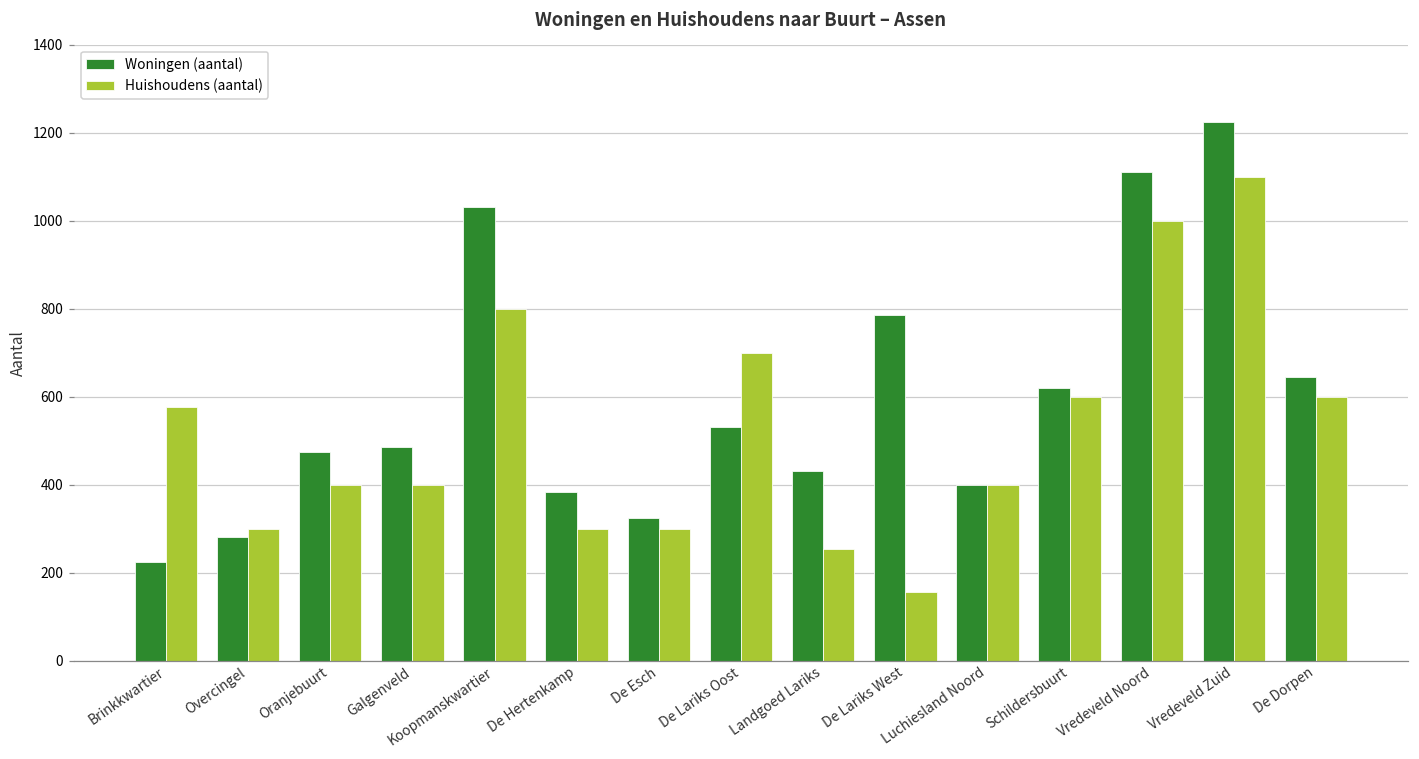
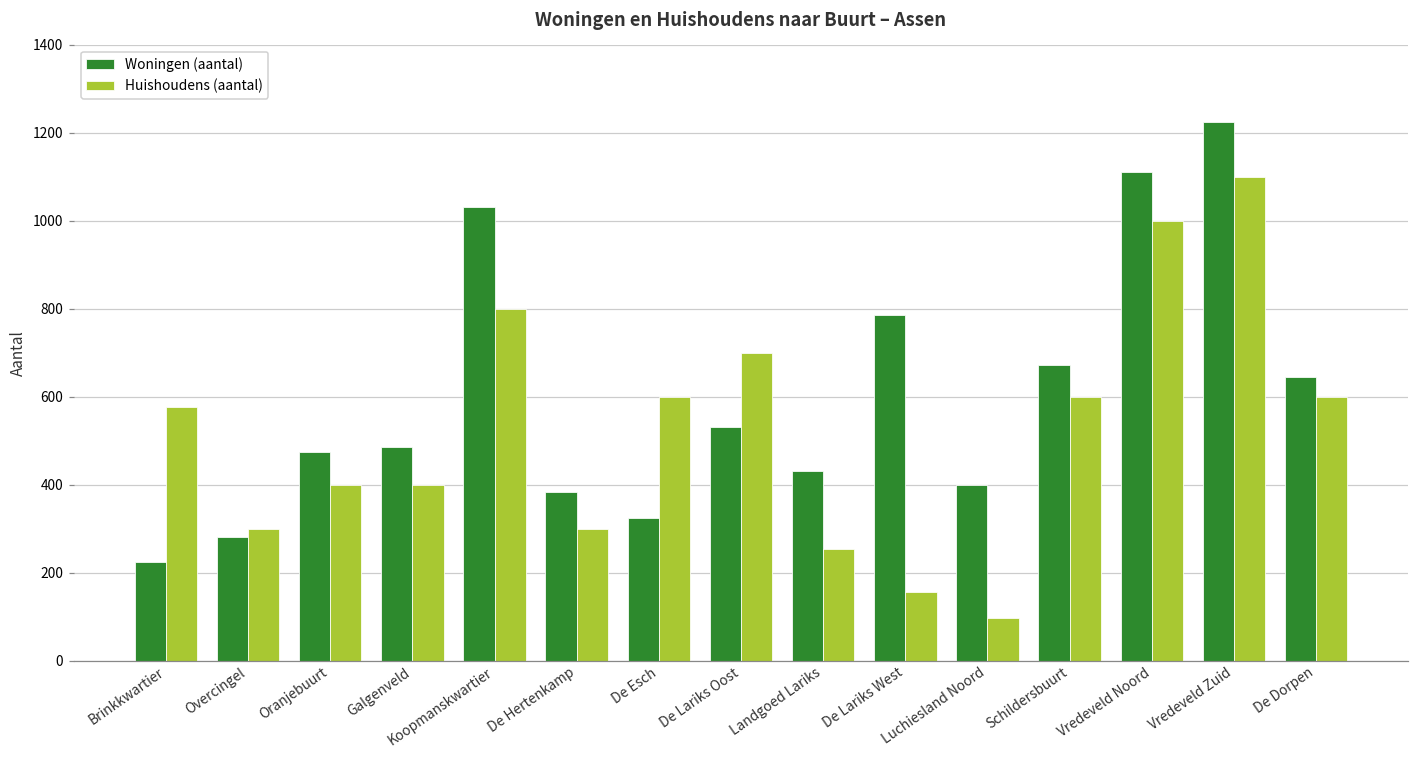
  {
    "Woningen (aantal)": {
      "Brinkkwartier": 230,
      "Overcingel": 280,
      "Oranjebuurt": 480,
      "Galgenveld": 490,
      "Koopmanskwartier": 1030,
      "De Hertenkamp": 380,
      "De Esch": 330,
      "De Lariks Oost": 530,
      "Landgoed Lariks": 430,
      "De Lariks West": 790,
      "Luchiesland Noord": 400,
-     "Schildersbuurt": 620,
+     "Schildersbuurt": 670,
      "Vredeveld Noord": 1110,
      "Vredeveld Zuid": 1230,
      "De Dorpen": 650
    },
    "Huishoudens (aantal)": {
      "Brinkkwartier": 580,
      "Overcingel": 300,
      "Oranjebuurt": 400,
      "Galgenveld": 400,
      "Koopmanskwartier": 800,
      "De Hertenkamp": 300,
-     "De Esch": 300,
+     "De Esch": 600,
      "De Lariks Oost": 700,
      "Landgoed Lariks": 250,
      "De Lariks West": 160,
-     "Luchiesland Noord": 400,
+     "Luchiesland Noord": 100,
      "Schildersbuurt": 600,
      "Vredeveld Noord": 1000,
      "Vredeveld Zuid": 1100,
      "De Dorpen": 600
    }
  }
